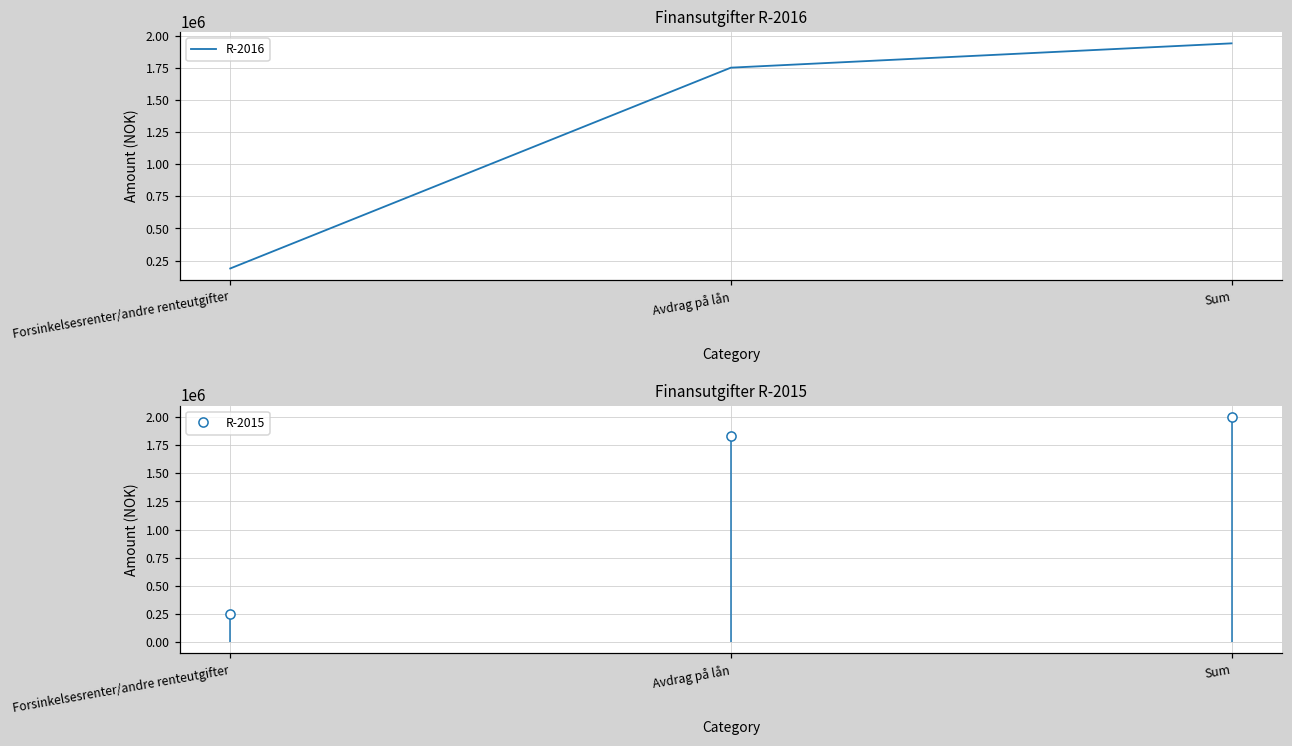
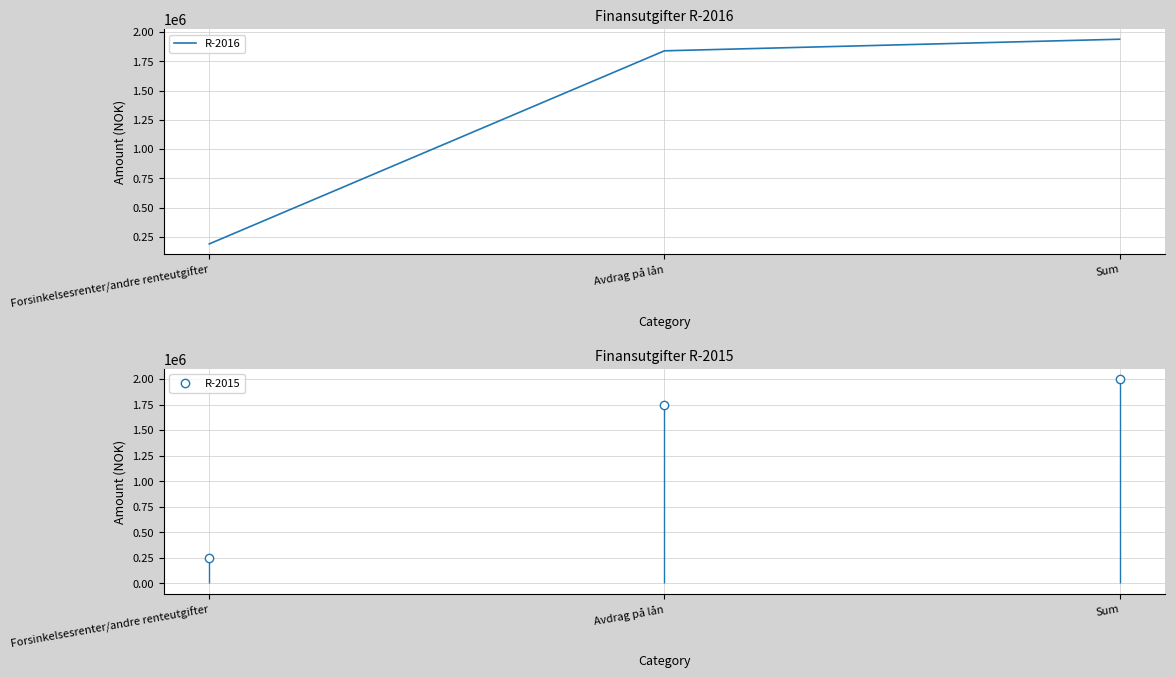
  {
    "Finansutgifter R-2016": {
      "Forsinkelsesrenter/andre renteutgifter": 190000,
-     "Avdrag på lån": 1750000,
+     "Avdrag på lån": 1840000,
      "Sum": 1940000
    },
    "Finansutgifter R-2015": {
      "Forsinkelsesrenter/andre renteutgifter": 250000,
-     "Avdrag på lån": 1830000,
+     "Avdrag på lån": 1750000,
      "Sum": 2000000
    }
  }
